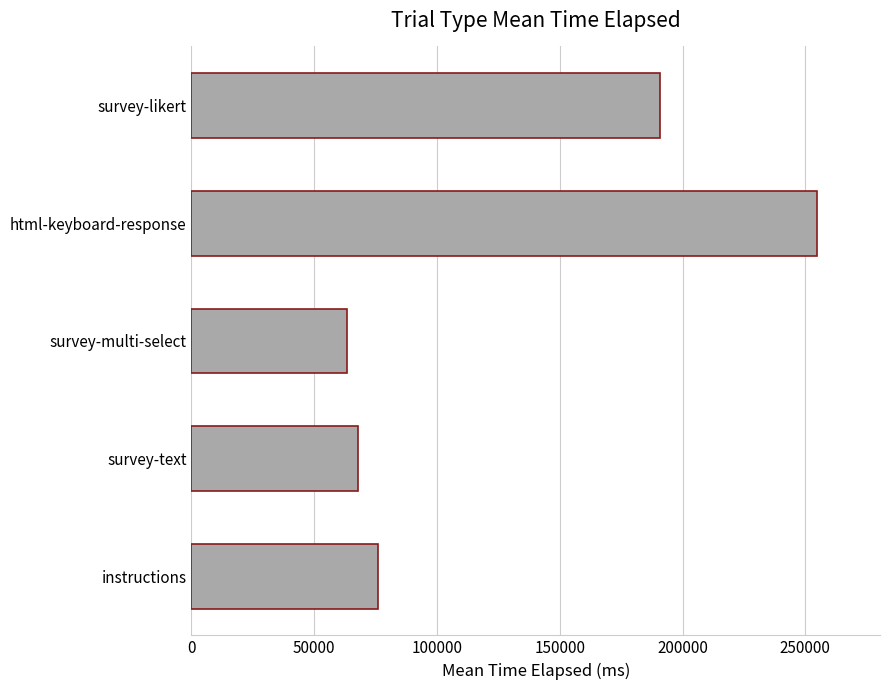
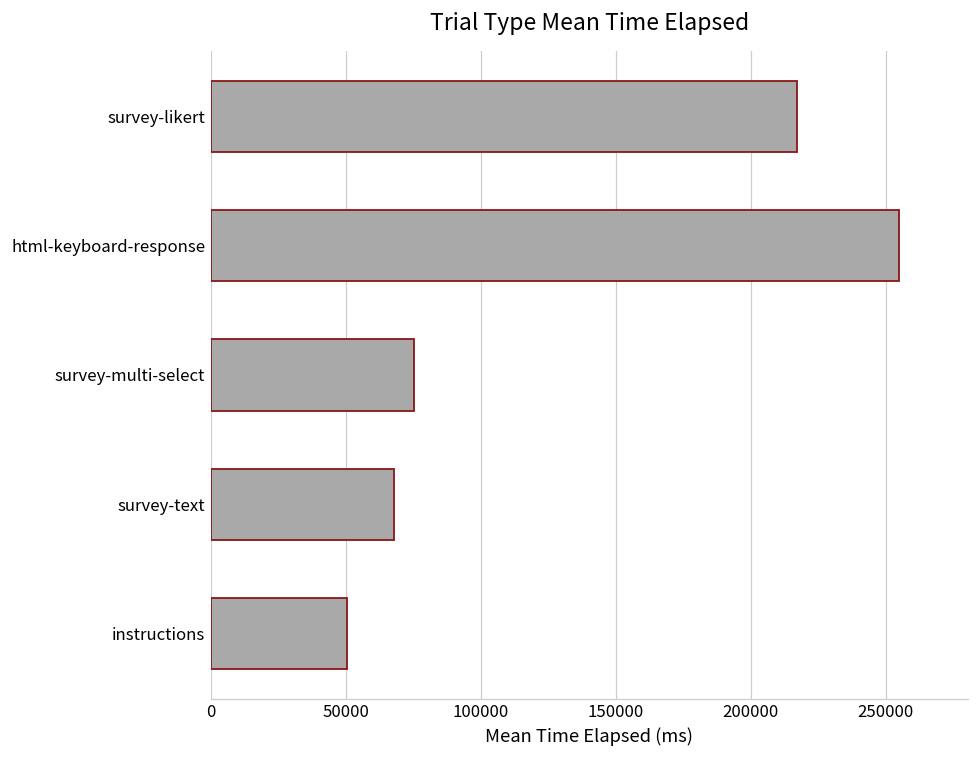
  {
-   "survey-likert": 191000,
+   "survey-likert": 217000,
    "html-keyboard-response": 255000,
-   "survey-multi-select": 63000,
+   "survey-multi-select": 75000,
    "survey-text": 68000,
-   "instructions": 76000
+   "instructions": 51000
  }
